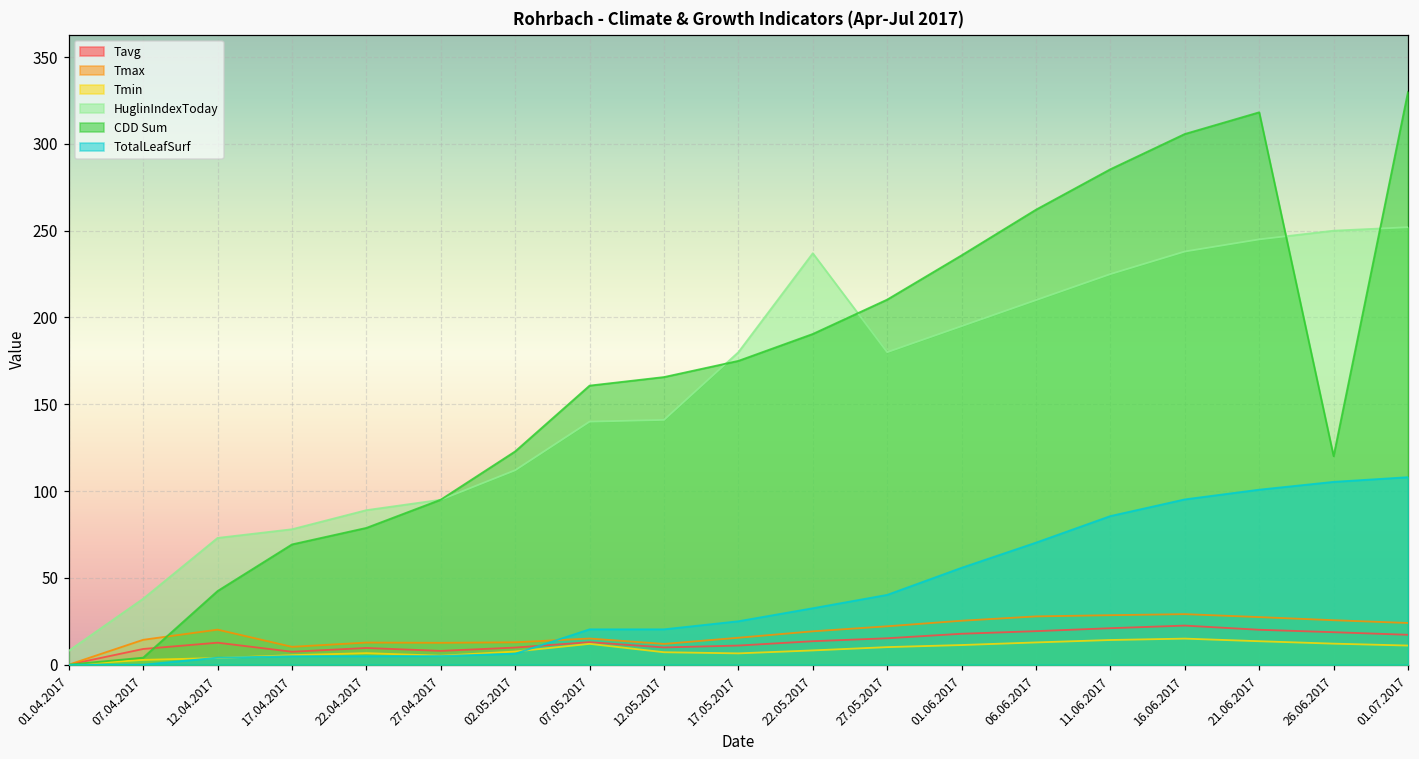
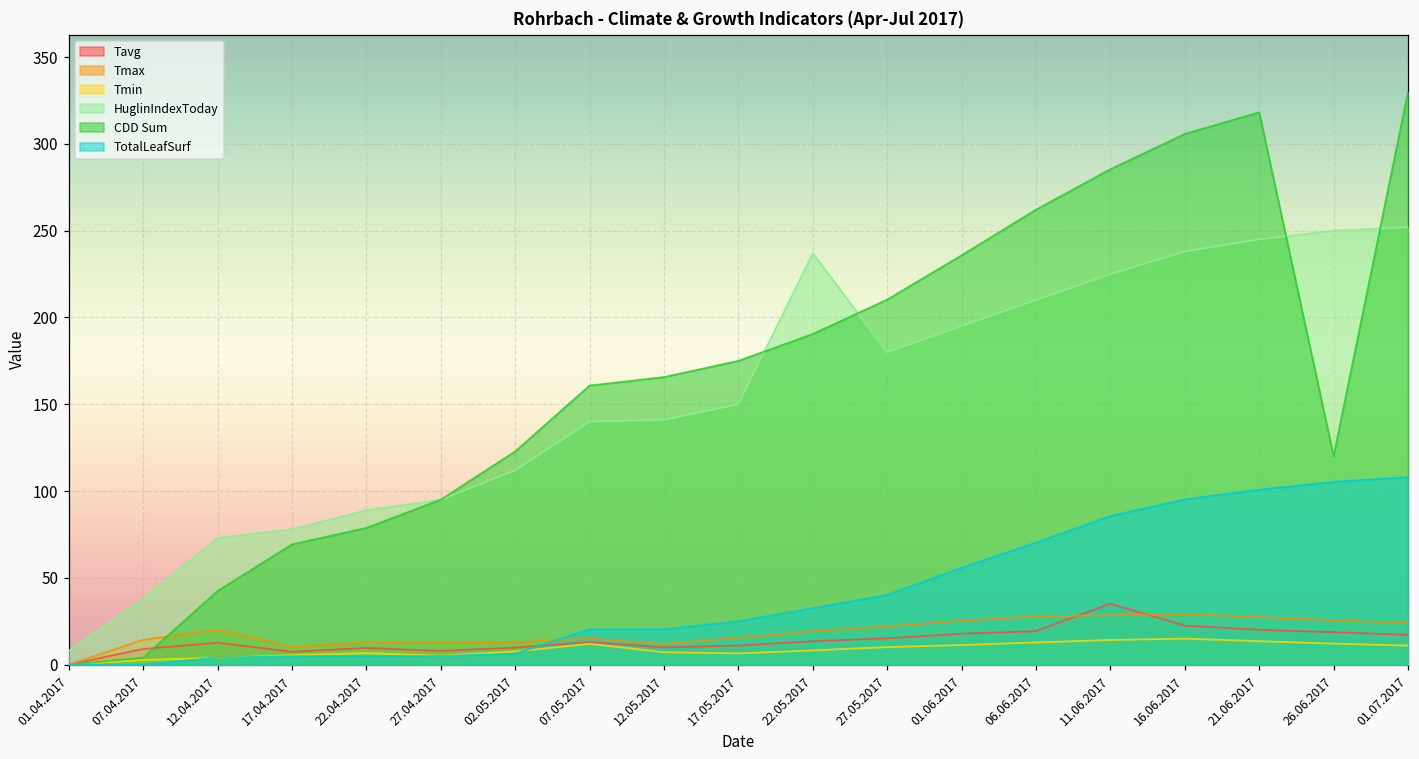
  {
    "Tavg": {
      "07.04.2017": 9,
      "12.04.2017": 13,
      "17.04.2017": 7,
      "22.04.2017": 10,
      "27.04.2017": 8,
      "02.05.2017": 10,
      "12.05.2017": 10,
      "17.05.2017": 11,
      "22.05.2017": 14,
      "27.05.2017": 15,
      "01.06.2017": 18,
      "06.06.2017": 19,
-     "11.06.2017": 21,
+     "11.06.2017": 35,
      "16.06.2017": 23,
      "21.06.2017": 20,
      "26.06.2017": 19,
      "01.07.2017": 17
    },
    "HuglinIndexToday": {
      "01.04.2017": 8,
      "07.04.2017": 38,
      "12.04.2017": 73,
      "17.04.2017": 78,
      "22.04.2017": 89,
      "02.05.2017": 112,
      "07.05.2017": 140,
      "12.05.2017": 141,
-     "17.05.2017": 180,
+     "17.05.2017": 150,
      "22.05.2017": 237,
      "27.05.2017": 180,
      "01.06.2017": 195,
      "06.06.2017": 210,
      "11.06.2017": 225,
      "16.06.2017": 238,
      "21.06.2017": 245,
      "26.06.2017": 250,
      "01.07.2017": 252
    },
    "CDD Sum": {
      "12.04.2017": 42,
      "17.04.2017": 69,
      "22.04.2017": 79,
      "02.05.2017": 123,
      "07.05.2017": 161,
      "12.05.2017": 166,
      "17.05.2017": 175,
      "22.05.2017": 191,
      "27.05.2017": 210,
      "01.06.2017": 236,
      "06.06.2017": 262,
      "11.06.2017": 285,
      "16.06.2017": 306,
      "21.06.2017": 318,
      "26.06.2017": 120,
      "01.07.2017": 330
    },
    "TotalLeafSurf": {
      "07.04.2017": 0,
      "22.04.2017": 5,
      "07.05.2017": 20,
      "12.05.2017": 20,
      "17.05.2017": 25,
      "22.05.2017": 33,
      "27.05.2017": 40,
      "01.06.2017": 56,
      "06.06.2017": 70,
      "11.06.2017": 86,
      "16.06.2017": 95,
      "21.06.2017": 101,
      "26.06.2017": 105,
      "01.07.2017": 108
    }
  }
